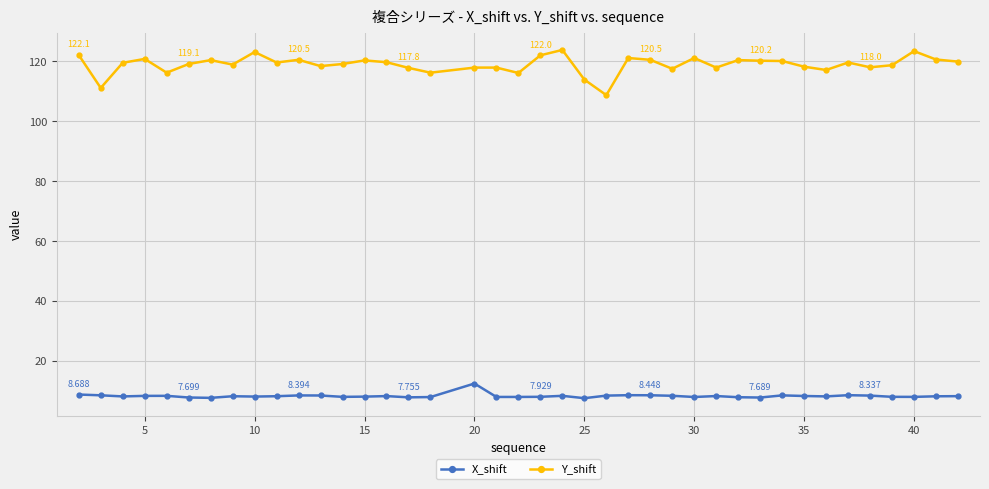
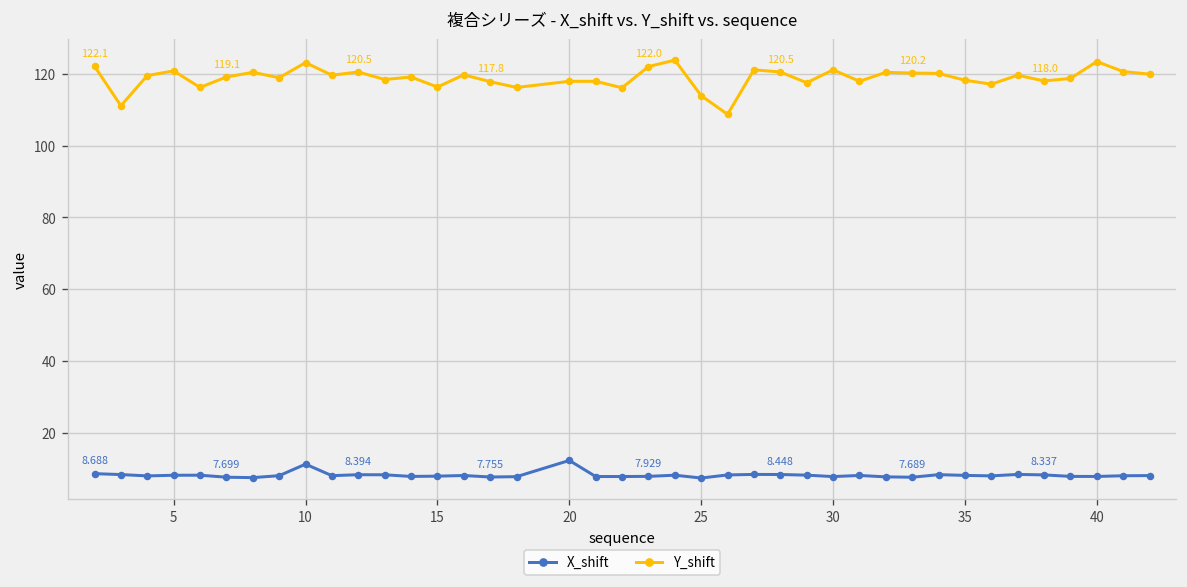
  {
    "X_shift": {
      "5": 8,
-     "10": 8,
+     "10": 11,
      "15": 8,
      "20": 12,
      "25": 7,
      "30": 8,
      "35": 8,
      "40": 8
    },
    "Y_shift": {
      "5": 121,
      "10": 123,
-     "15": 120,
+     "15": 116,
      "20": 118,
      "25": 114,
      "30": 121,
      "35": 118,
      "40": 123
    }
  }
